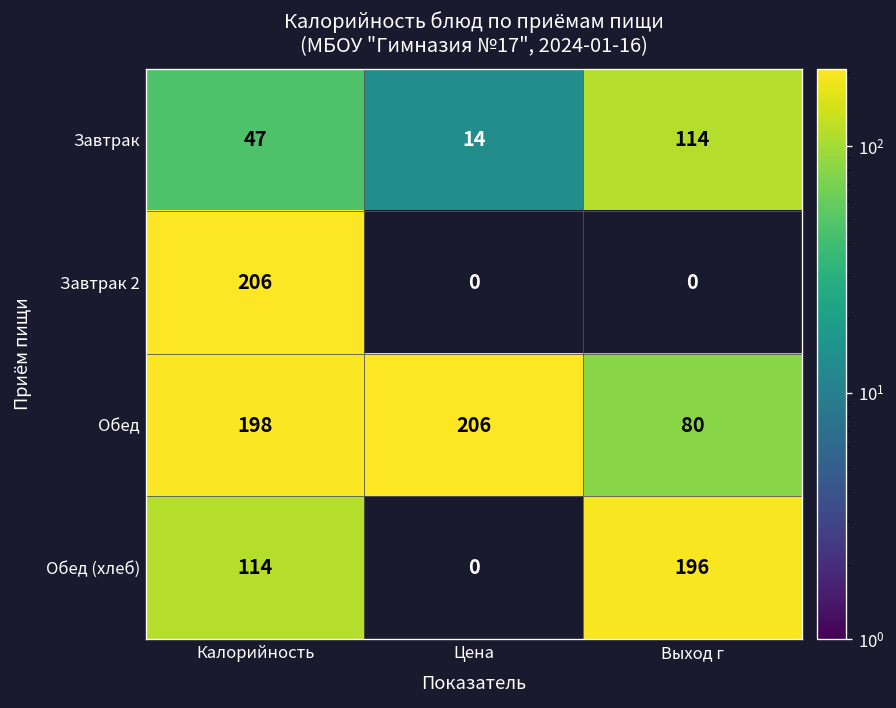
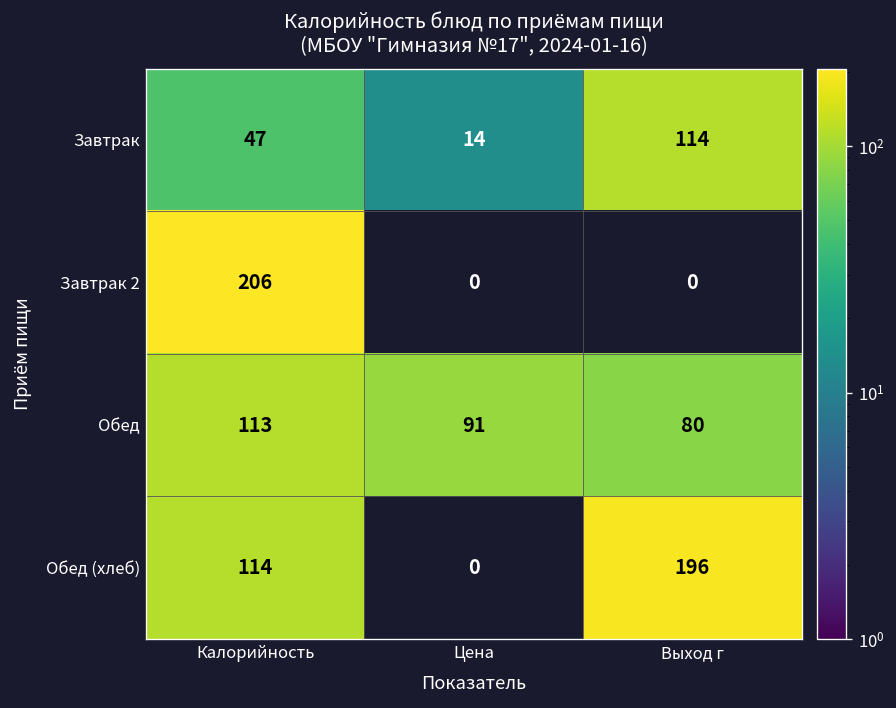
  {
    "Завтрак": {
      "Калорийность": 47,
      "Цена": 14,
      "Выход г": 114
    },
    "Завтрак 2": {
      "Калорийность": 206
    },
    "Обед": {
-     "Калорийность": 198,
-     "Цена": 206,
+     "Калорийность": 113,
+     "Цена": 91,
      "Выход г": 80
    },
    "Обед (хлеб)": {
      "Калорийность": 114,
      "Выход г": 196
    }
  }
